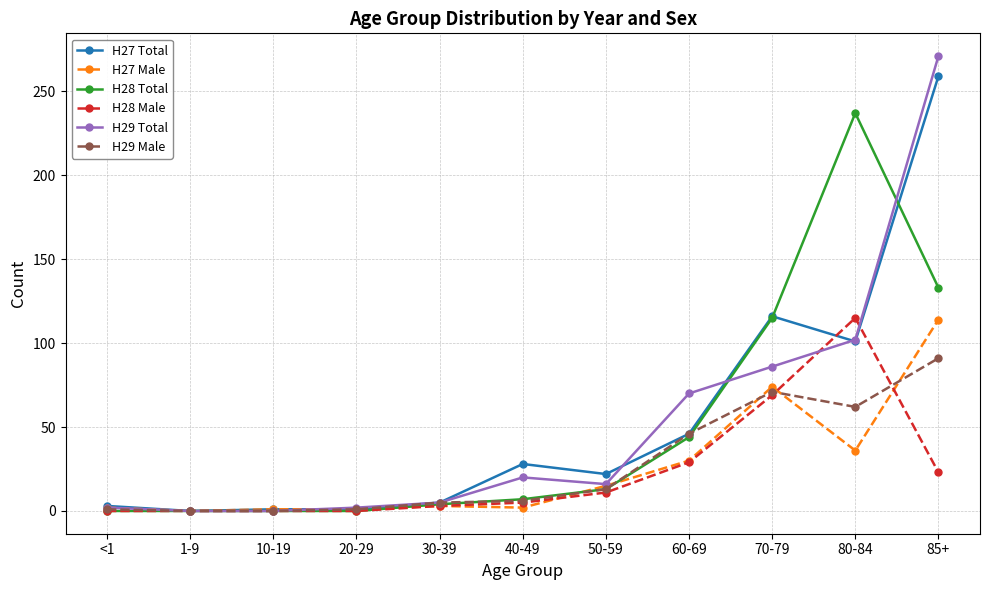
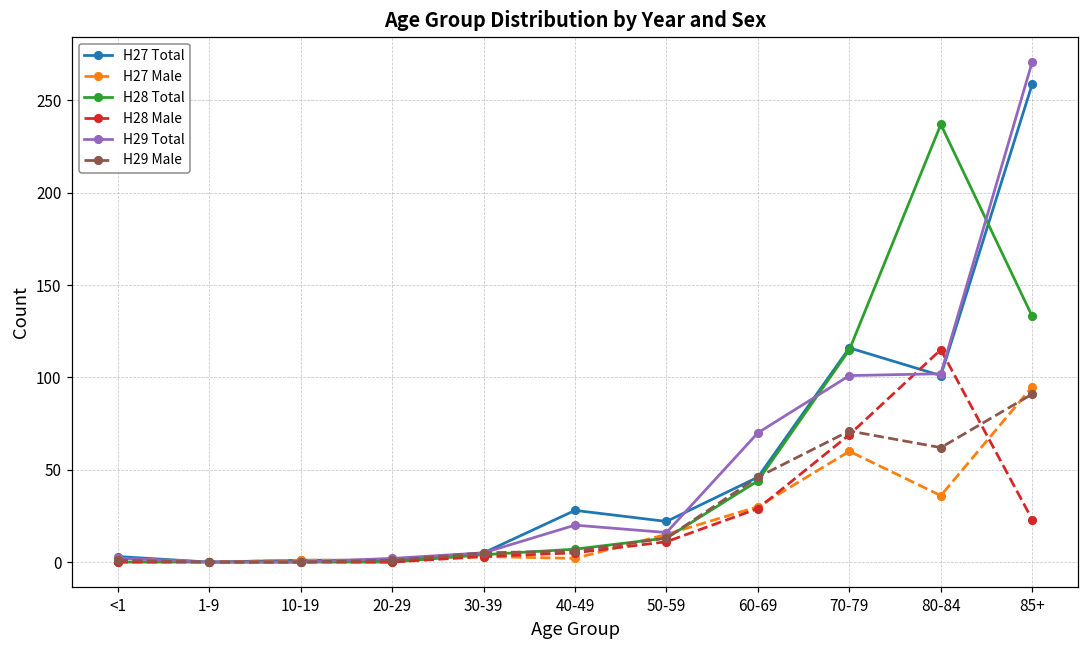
  {
    "H27 Total": {
      "40-49": 28,
      "50-59": 22,
      "85+": 259
    },
    "H27 Male": {
      "40-49": 2,
-     "70-79": 74,
+     "70-79": 60,
      "80-84": 36,
-     "85+": 114
+     "85+": 95
    },
    "H28 Total": {
      "60-69": 44,
      "80-84": 237,
      "85+": 133
    },
    "H28 Male": {
      "50-59": 11,
      "70-79": 69,
      "80-84": 115,
      "85+": 23
    },
    "H29 Total": {
      "40-49": 20,
      "60-69": 70,
-     "70-79": 86,
+     "70-79": 101,
      "85+": 271
    },
    "H29 Male": {
      "70-79": 71,
      "80-84": 62,
      "85+": 91
    }
  }
